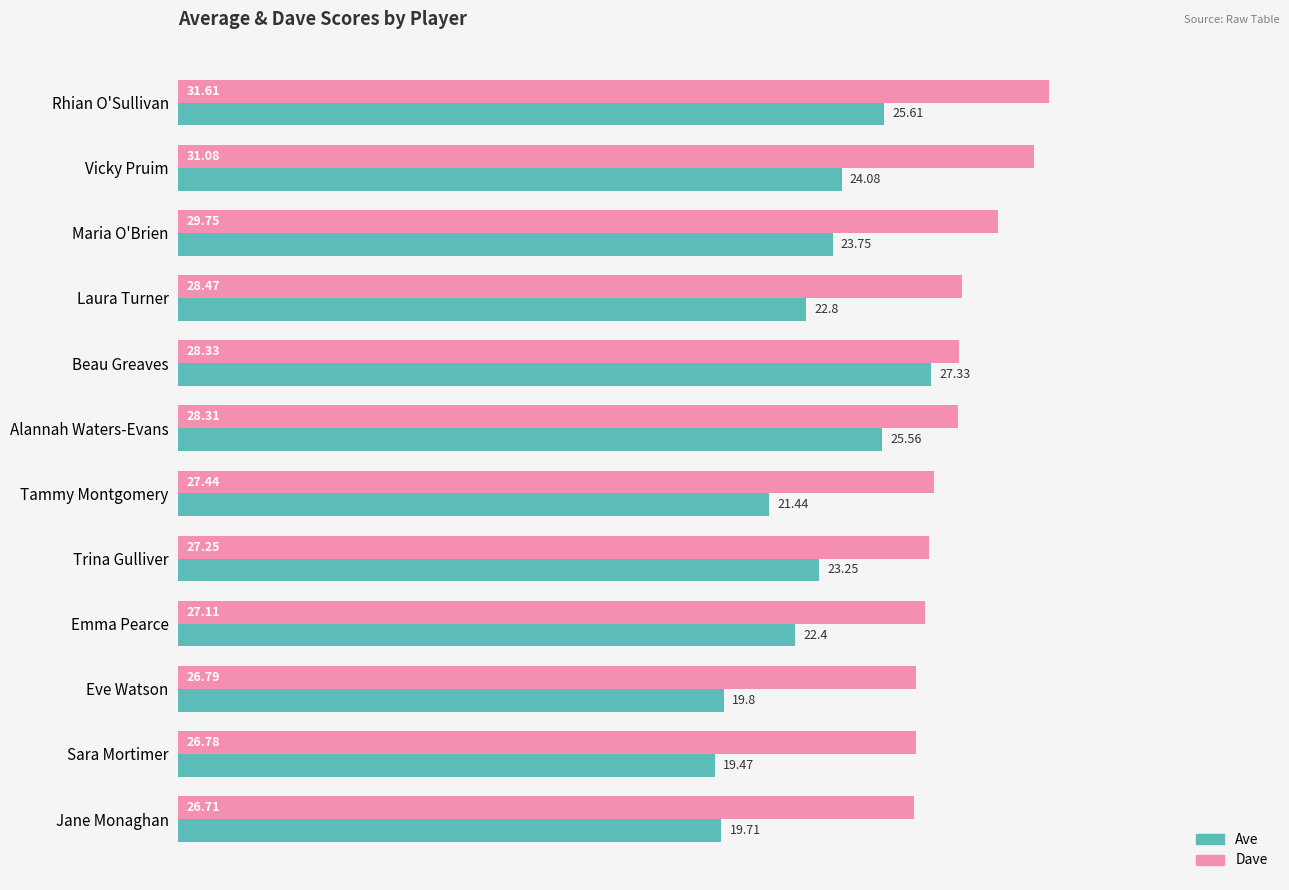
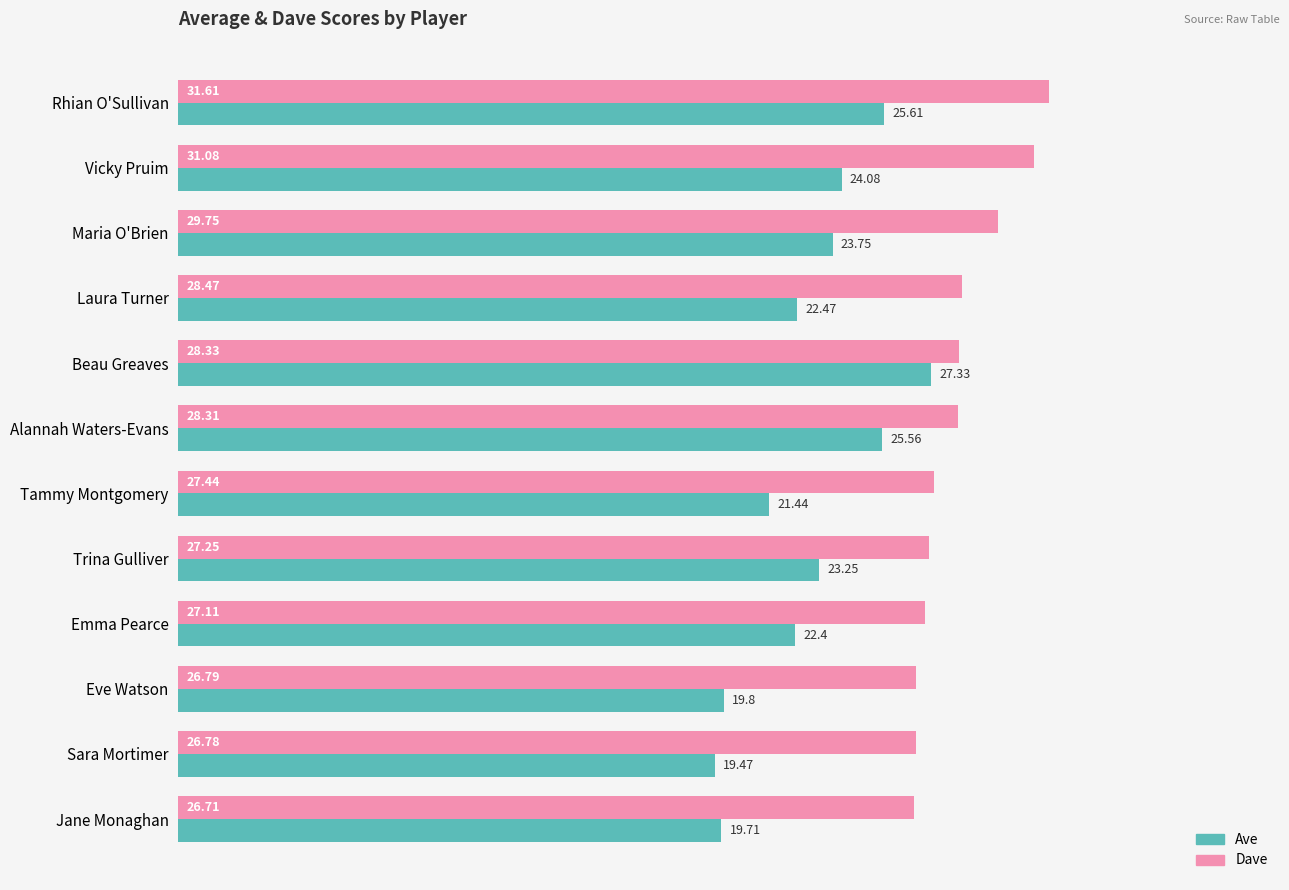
  {
    "Ave": {
      "Rhian O'Sullivan": 25.61,
      "Vicky Pruim": 24.08,
      "Maria O'Brien": 23.75,
-     "Laura Turner": 22.8,
+     "Laura Turner": 22.47,
      "Beau Greaves": 27.33,
      "Alannah Waters-Evans": 25.56,
      "Tammy Montgomery": 21.44,
      "Trina Gulliver": 23.25,
      "Emma Pearce": 22.4,
      "Eve Watson": 19.8,
      "Sara Mortimer": 19.47,
      "Jane Monaghan": 19.71
    },
    "Dave": {
      "Rhian O'Sullivan": 31.61,
      "Vicky Pruim": 31.08,
      "Maria O'Brien": 29.75,
      "Laura Turner": 28.47,
      "Beau Greaves": 28.33,
      "Alannah Waters-Evans": 28.31,
      "Tammy Montgomery": 27.44,
      "Trina Gulliver": 27.25,
      "Emma Pearce": 27.11,
      "Eve Watson": 26.79,
      "Sara Mortimer": 26.78,
      "Jane Monaghan": 26.71
    }
  }
